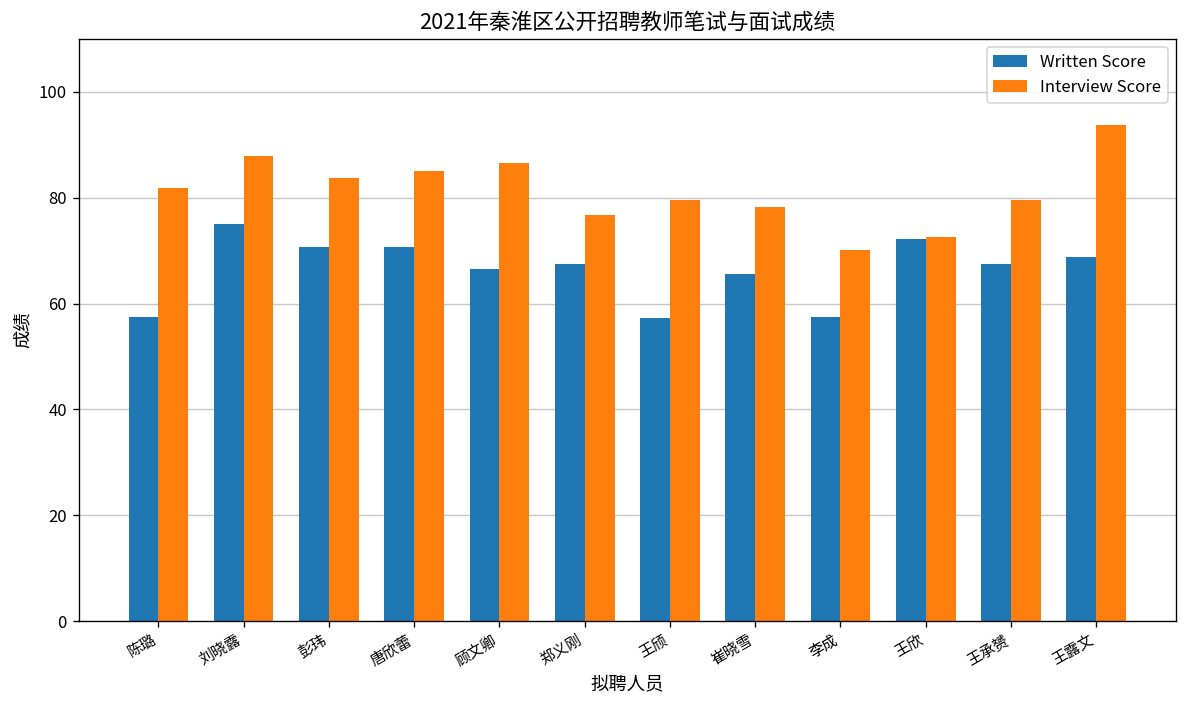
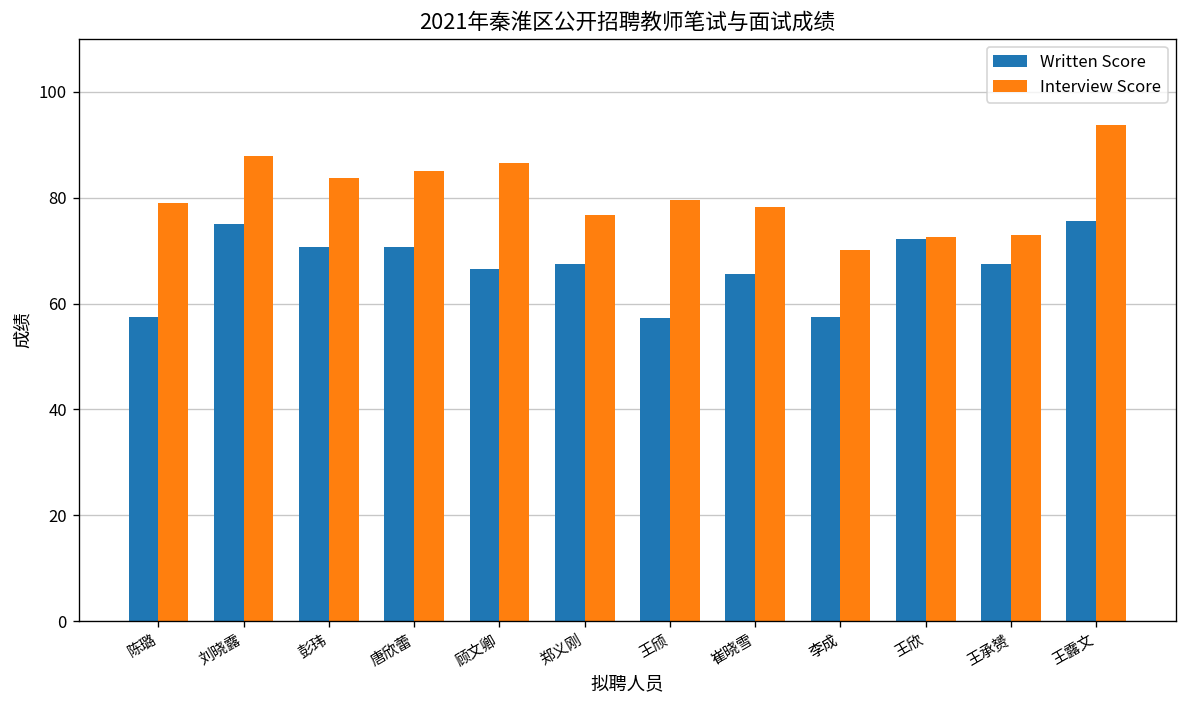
  {
    "Written Score": {
      "陈璐": 58,
      "刘晓露": 75,
      "彭玮": 71,
      "唐欣蕾": 71,
      "顾文卿": 67,
      "郑义刚": 68,
      "王颀": 57,
      "崔晓雪": 66,
      "李成": 58,
      "王欣": 72,
      "王承赟": 68,
-     "王露文": 69
+     "王露文": 76
    },
    "Interview Score": {
-     "陈璐": 82,
+     "陈璐": 79,
      "刘晓露": 88,
      "彭玮": 84,
      "唐欣蕾": 85,
      "顾文卿": 87,
      "郑义刚": 77,
      "王颀": 80,
      "崔晓雪": 78,
      "李成": 70,
      "王欣": 73,
-     "王承赟": 79,
+     "王承赟": 73,
      "王露文": 94
    }
  }
